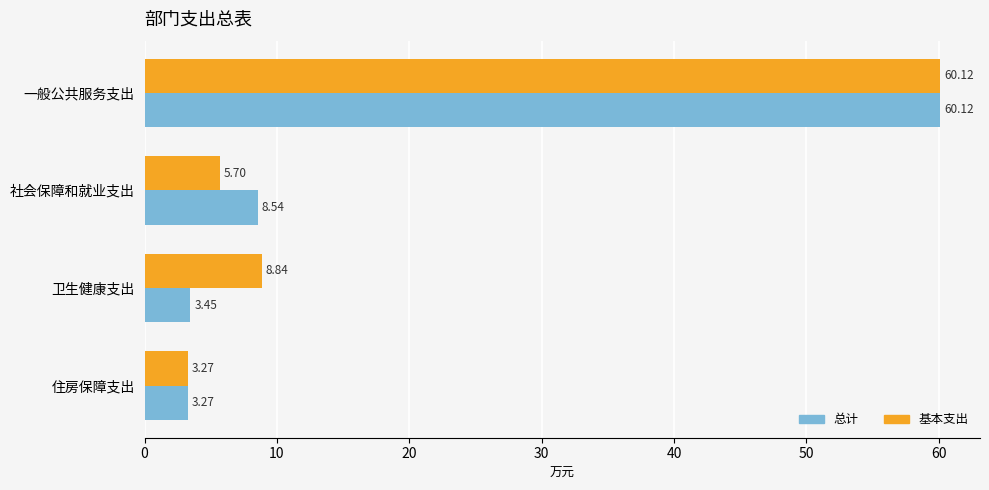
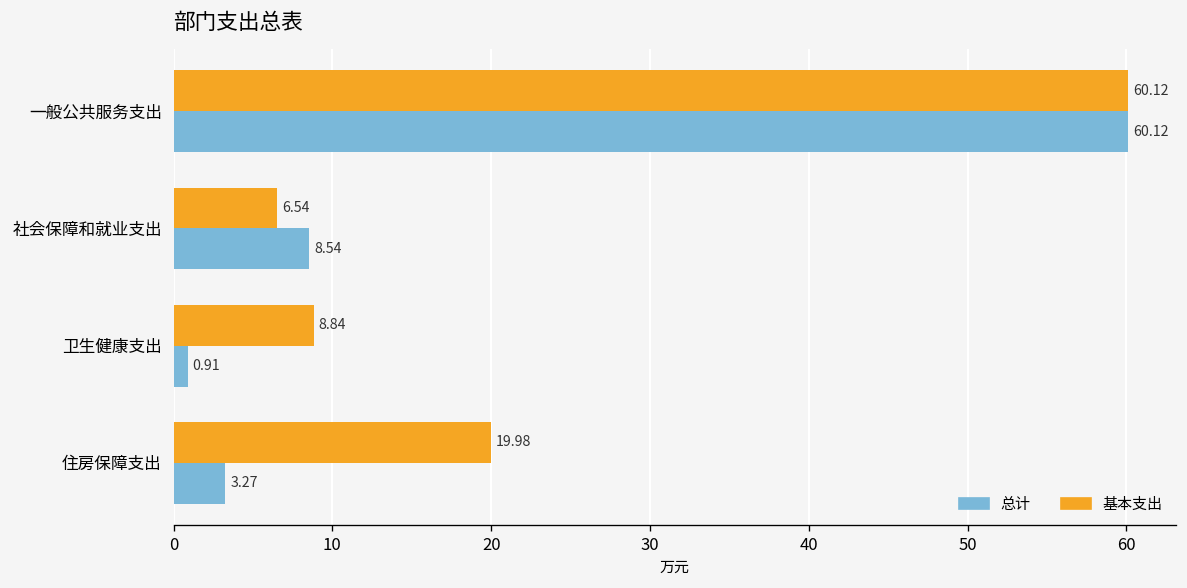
  {
    "总计": {
      "一般公共服务支出": 60.12,
      "社会保障和就业支出": 8.54,
-     "卫生健康支出": 3.45,
+     "卫生健康支出": 0.91,
      "住房保障支出": 3.27
    },
    "基本支出": {
      "一般公共服务支出": 60.12,
-     "社会保障和就业支出": 5.70,
+     "社会保障和就业支出": 6.54,
      "卫生健康支出": 8.84,
-     "住房保障支出": 3.27
+     "住房保障支出": 19.98
    }
  }
